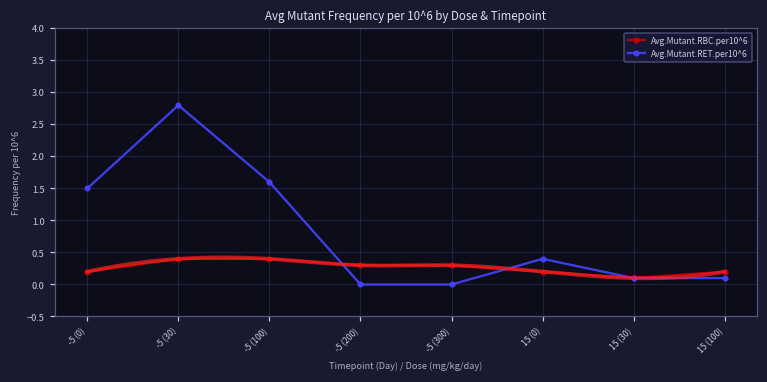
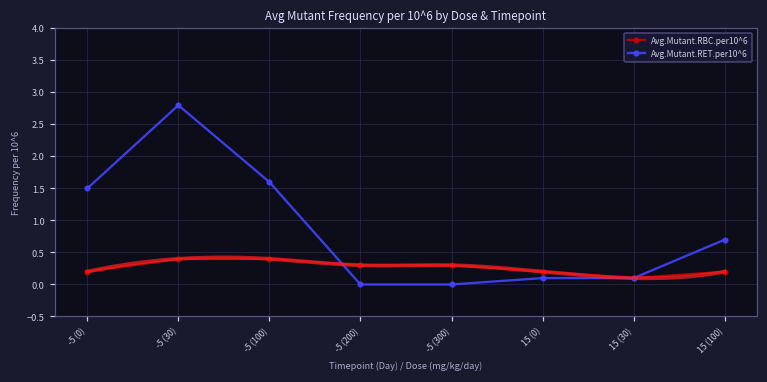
  {
    "Avg.Mutant.RET.per10^6": {
      "-5 (0)": 1.5,
      "-5 (30)": 2.8,
      "-5 (100)": 1.6,
      "-5 (200)": 0.0,
      "-5 (300)": 0.0,
-     "15 (0)": 0.4,
-     "15 (100)": 0.1
+     "15 (0)": 0.1,
+     "15 (100)": 0.7
    }
  }
